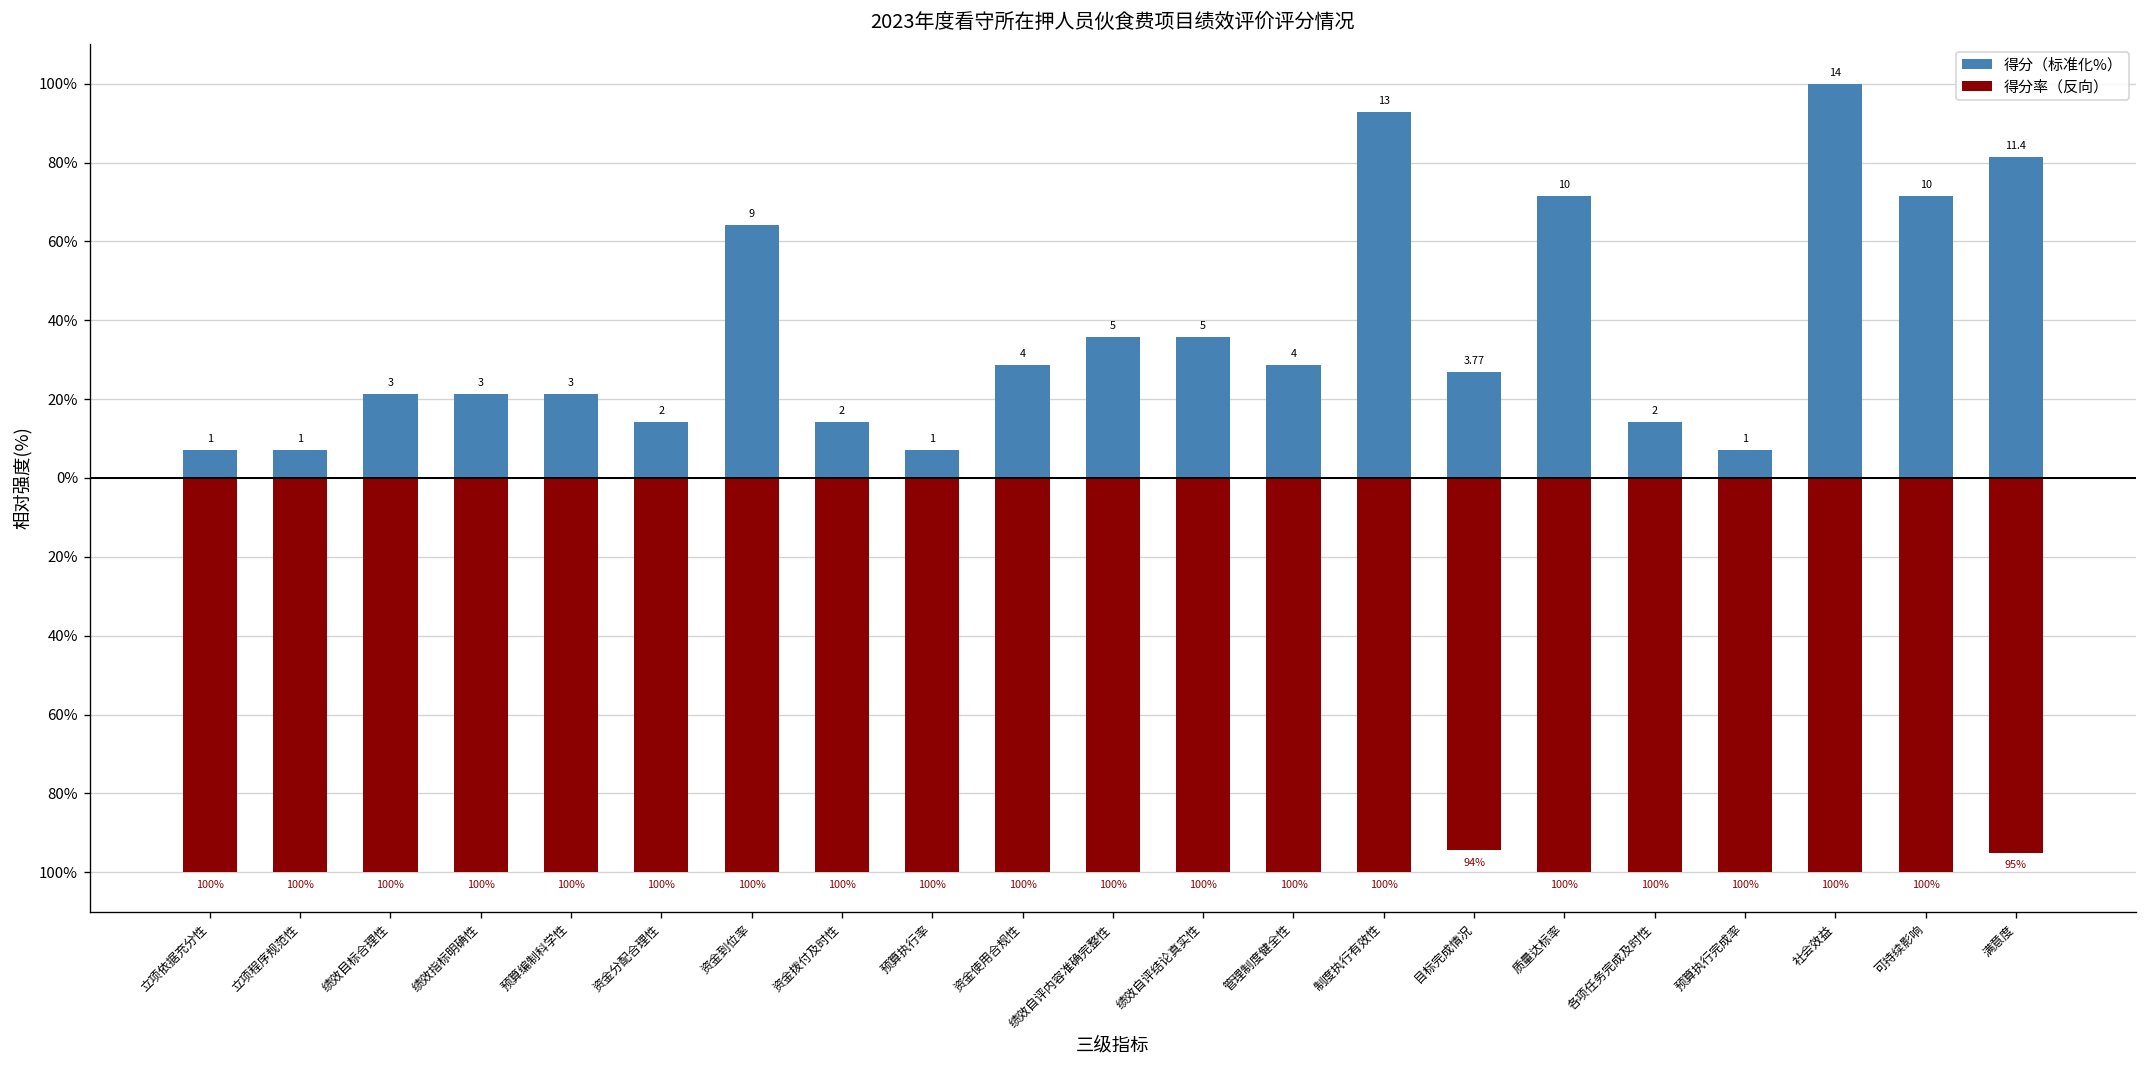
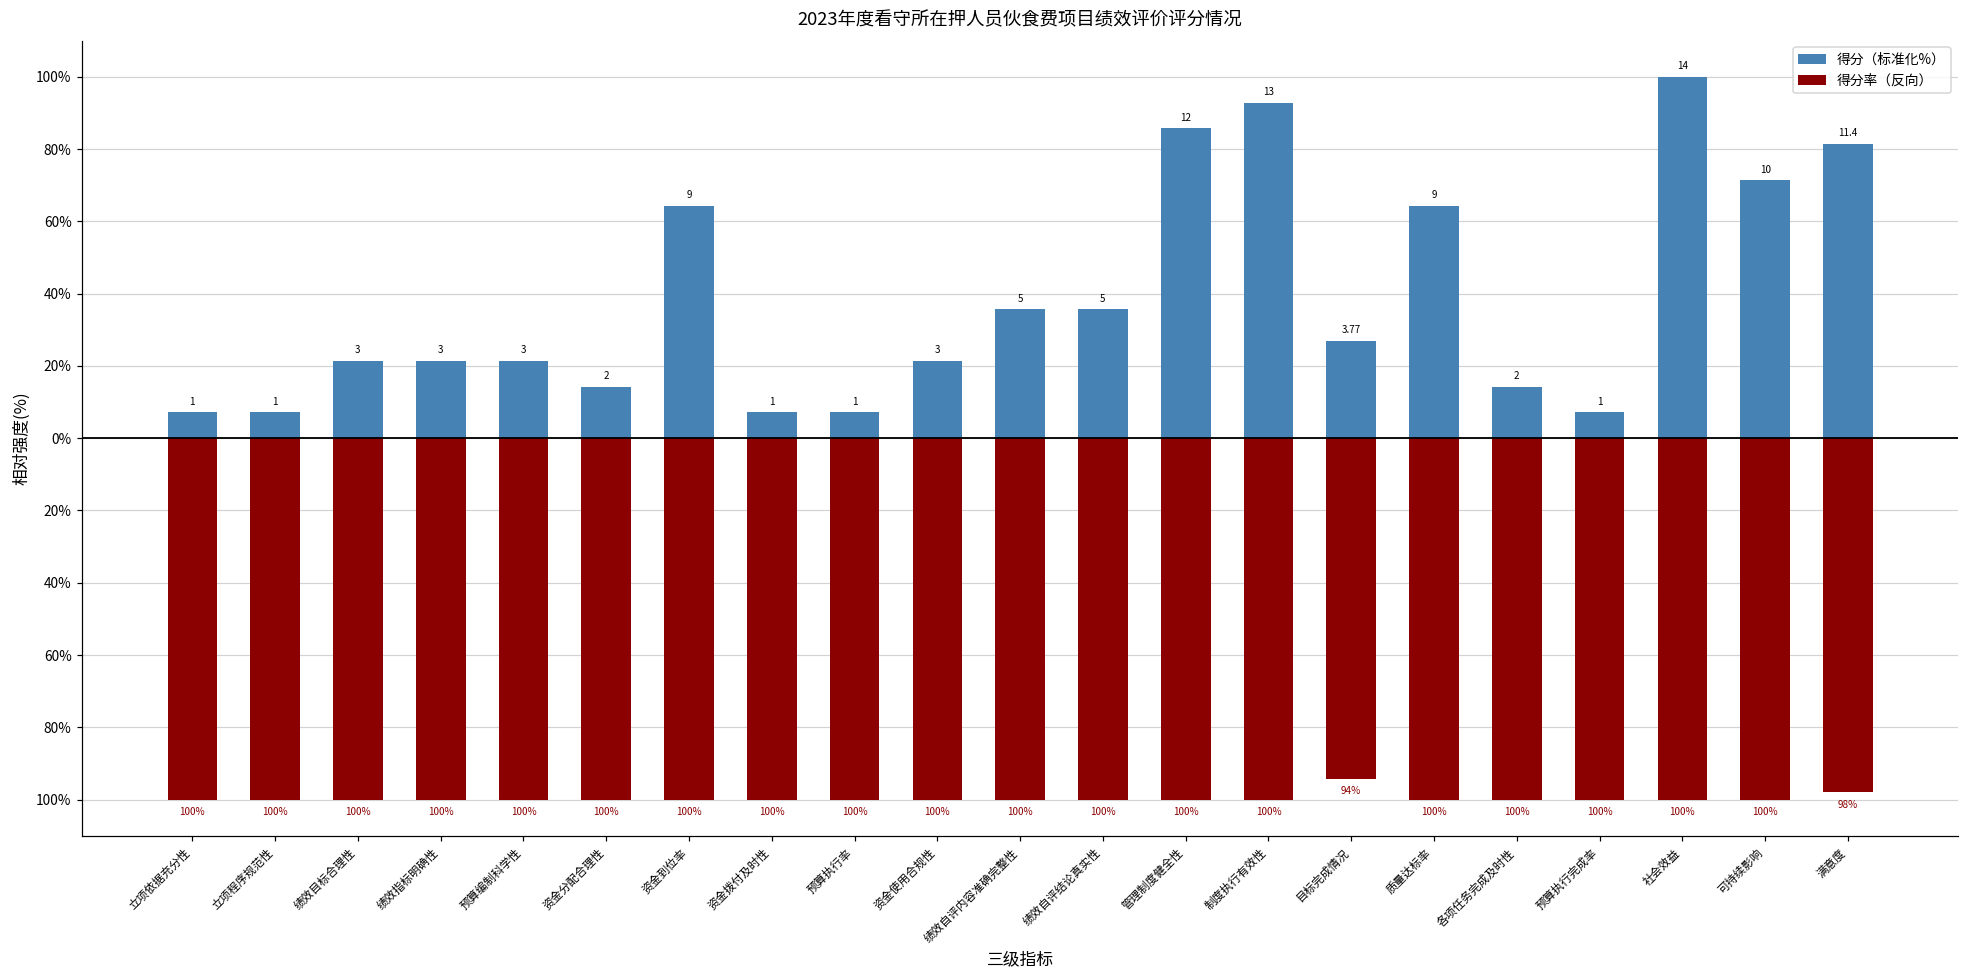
  {
    "得分（标准化%）": {
-     "资金拨付及时性": "2",
-     "资金使用合规性": "4",
-     "管理制度健全性": "4",
-     "质量达标率": "10"
+     "资金拨付及时性": "1",
+     "资金使用合规性": "3",
+     "管理制度健全性": "12",
+     "质量达标率": "9"
    },
    "得分率（反向）": {
-     "满意度": "95%"
+     "满意度": "98%"
    }
  }
